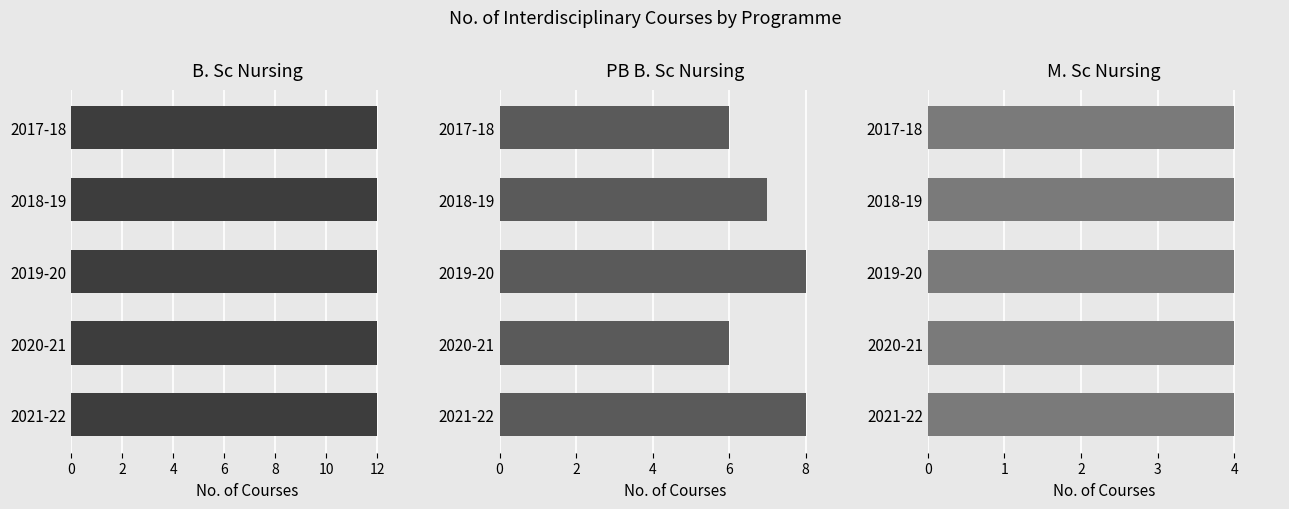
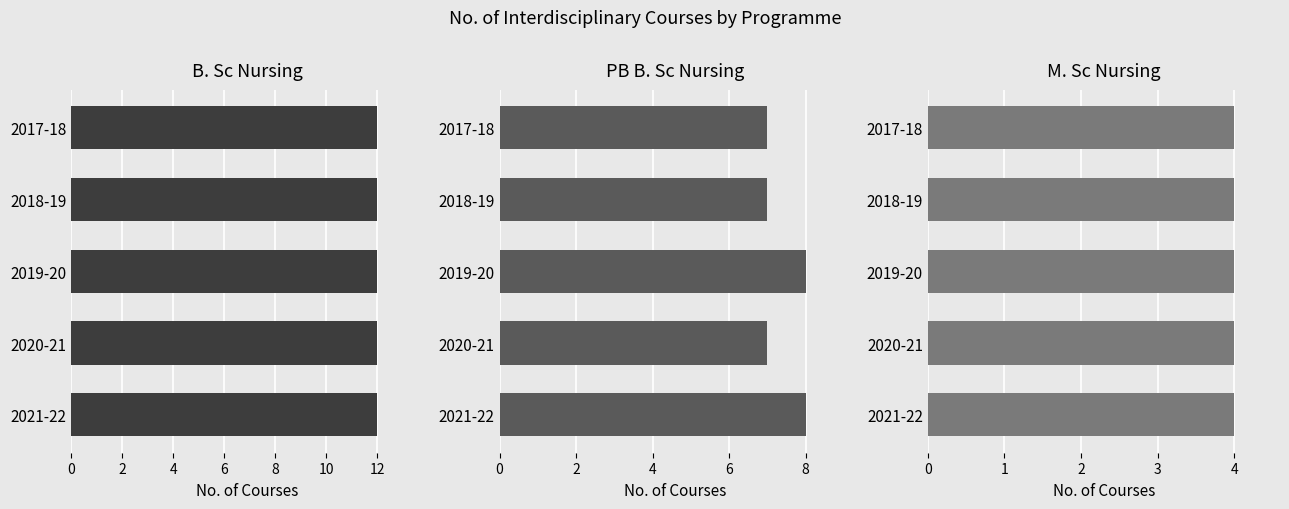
  {
    "B. Sc Nursing": {
      "2017-18": 12.0,
      "2018-19": 12.0,
      "2019-20": 12.0,
      "2020-21": 12.0,
      "2021-22": 12.0
    },
    "PB B. Sc Nursing": {
-     "2017-18": 6,
+     "2017-18": 7,
      "2018-19": 7,
      "2019-20": 8,
-     "2020-21": 6,
+     "2020-21": 7,
      "2021-22": 8
    },
    "M. Sc Nursing": {
      "2017-18": 4.0,
      "2018-19": 4.0,
      "2019-20": 4.0,
      "2020-21": 4.0,
      "2021-22": 4.0
    }
  }
